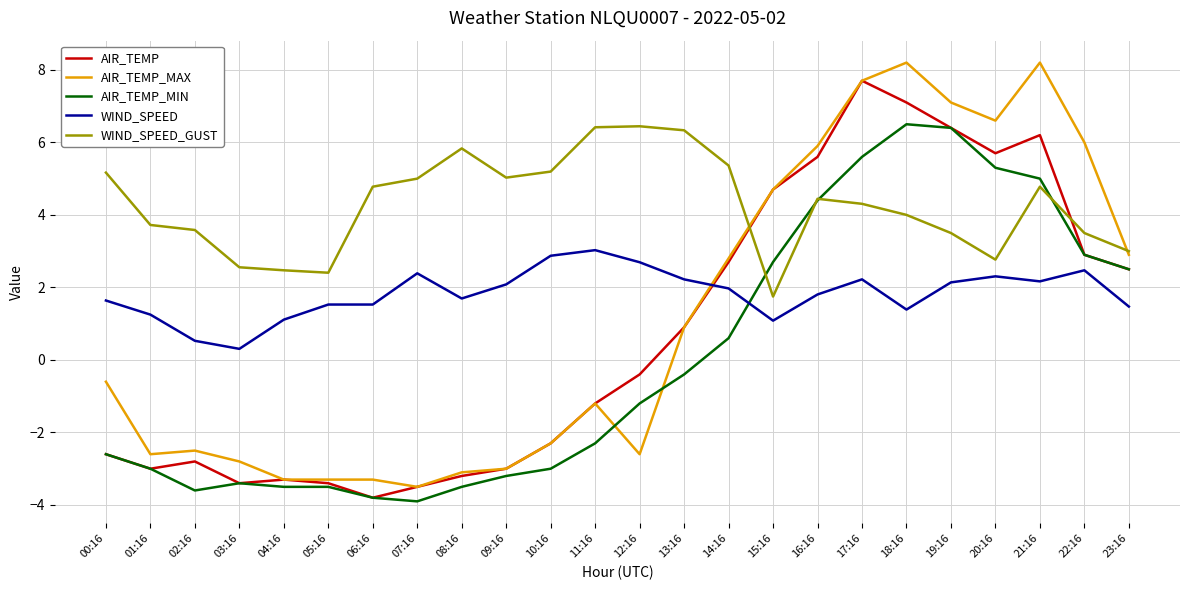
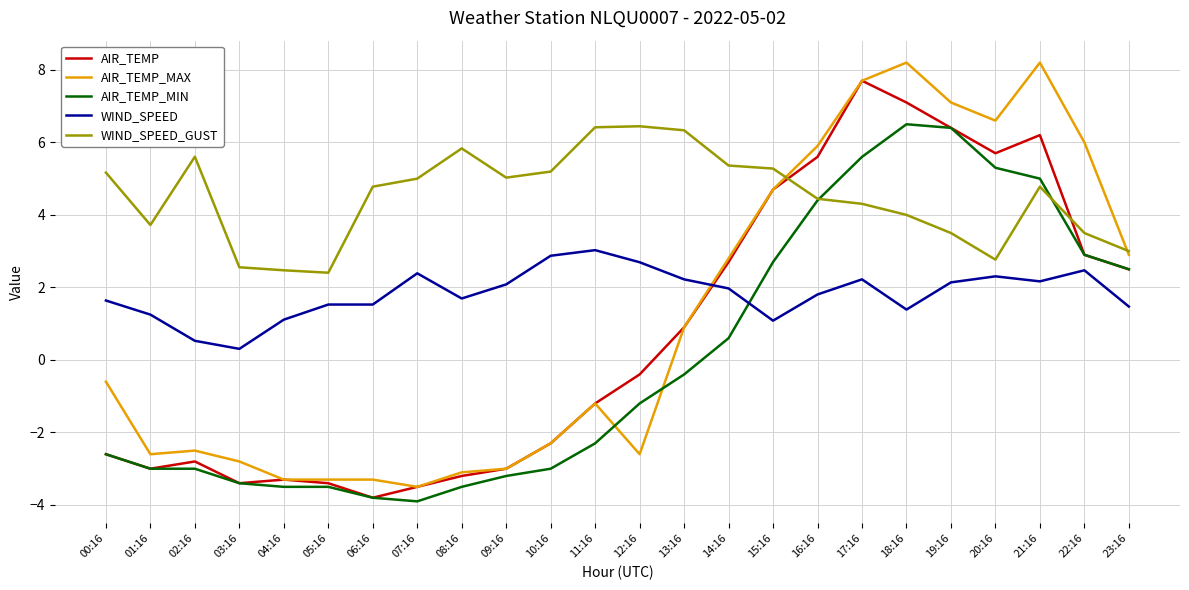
  {
    "AIR_TEMP": {
      "02:16": -2.8,
      "05:16": -3.4,
      "08:16": -3.2,
      "12:16": -0.4,
      "14:16": 2.7,
      "16:16": 5.6,
      "18:16": 7.1,
      "20:16": 5.7,
      "21:16": 6.2
    },
    "AIR_TEMP_MAX": {
      "00:16": -0.6,
      "01:16": -2.6,
      "02:16": -2.5,
      "03:16": -2.8,
      "05:16": -3.3,
      "06:16": -3.3,
      "08:16": -3.1,
      "12:16": -2.6,
      "14:16": 2.8,
      "16:16": 5.9,
      "18:16": 8.2,
      "19:16": 7.1,
      "20:16": 6.6,
      "21:16": 8.2,
      "22:16": 6.0,
      "23:16": 2.9
    },
    "AIR_TEMP_MIN": {
-     "02:16": -3.6,
+     "02:16": -3.0,
      "04:16": -3.5,
      "05:16": -3.5,
      "07:16": -3.9,
      "08:16": -3.5,
      "09:16": -3.2,
      "10:16": -3.0,
      "11:16": -2.3,
      "12:16": -1.2,
      "13:16": -0.4,
      "14:16": 0.6,
      "15:16": 2.7,
      "17:16": 5.6,
      "18:16": 6.5,
      "20:16": 5.3,
      "21:16": 5.0
    },
    "WIND_SPEED": {
      "00:16": 1.6,
      "01:16": 1.3,
      "02:16": 0.5,
      "03:16": 0.3,
      "04:16": 1.1,
      "05:16": 1.5,
      "06:16": 1.5,
      "07:16": 2.4,
      "08:16": 1.7,
      "09:16": 2.1,
      "10:16": 2.9,
      "11:16": 3.0,
      "12:16": 2.7,
      "13:16": 2.2,
      "14:16": 2.0,
      "15:16": 1.1,
      "16:16": 1.8,
      "17:16": 2.2,
      "18:16": 1.4,
      "19:16": 2.1,
      "20:16": 2.3,
      "21:16": 2.2,
      "22:16": 2.5,
      "23:16": 1.5
    },
    "WIND_SPEED_GUST": {
      "00:16": 5.2,
      "01:16": 3.7,
-     "02:16": 3.6,
+     "02:16": 5.6,
      "03:16": 2.6,
      "04:16": 2.5,
      "05:16": 2.4,
      "06:16": 4.8,
      "07:16": 5.0,
      "08:16": 5.8,
      "09:16": 5.0,
      "10:16": 5.2,
      "11:16": 6.4,
      "12:16": 6.4,
      "13:16": 6.3,
      "14:16": 5.4,
-     "15:16": 1.7,
+     "15:16": 5.3,
      "17:16": 4.3,
      "18:16": 4.0,
      "19:16": 3.5,
      "20:16": 2.8,
      "21:16": 4.8,
      "22:16": 3.5,
      "23:16": 3.0
    }
  }
